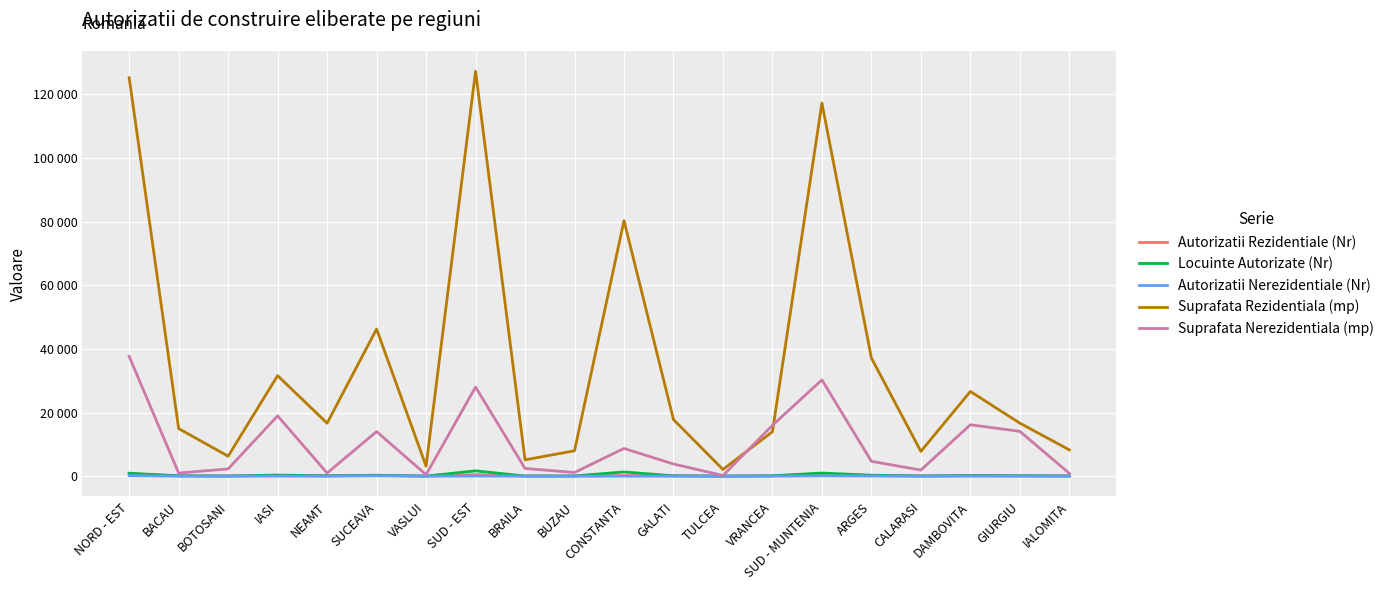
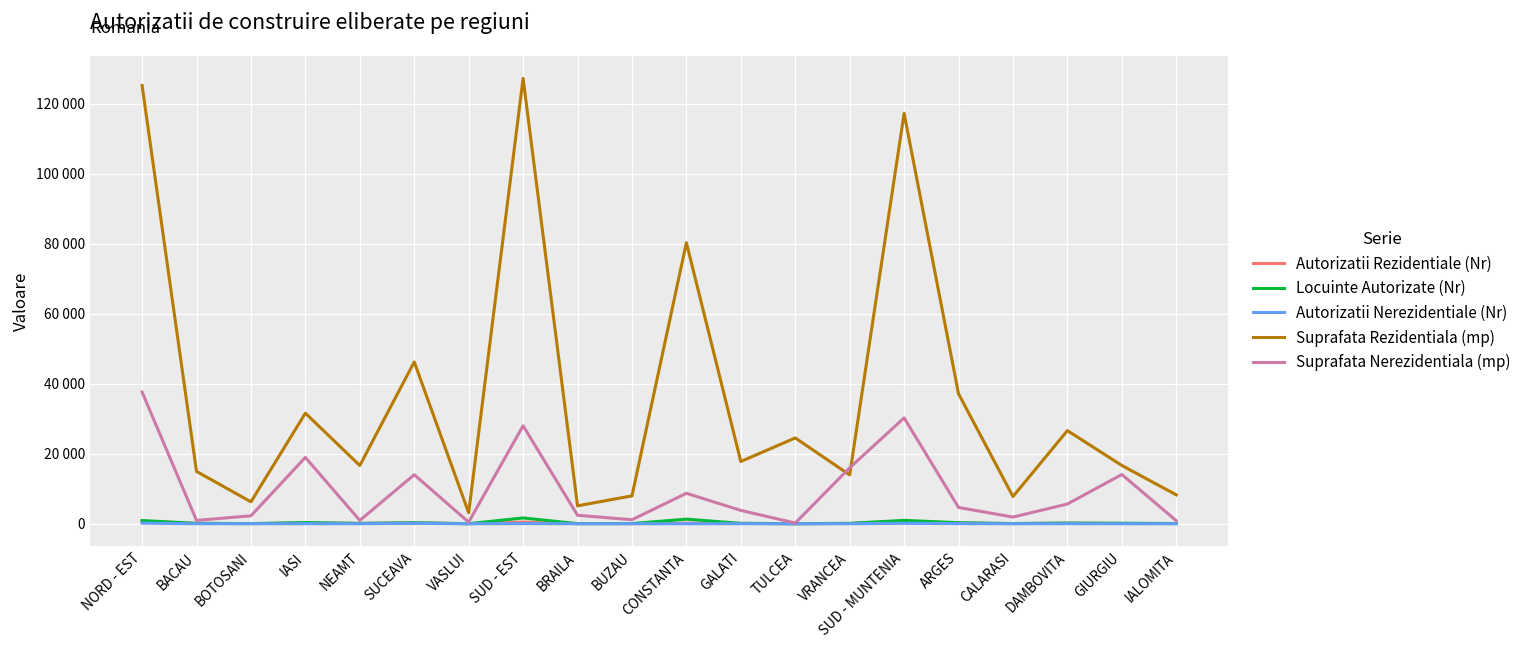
  {
    "Locuinte Autorizate (Nr)": {
      "SUD - EST": 2000,
      "CONSTANTA": 1000
    },
    "Suprafata Rezidentiala (mp)": {
      "NORD - EST": 125000,
      "BACAU": 15000,
      "BOTOSANI": 6000,
      "IASI": 32000,
      "NEAMT": 17000,
      "SUCEAVA": 46000,
      "VASLUI": 3000,
      "SUD - EST": 127000,
      "BRAILA": 5000,
      "BUZAU": 8000,
      "CONSTANTA": 80000,
      "GALATI": 18000,
-     "TULCEA": 2000,
+     "TULCEA": 25000,
      "VRANCEA": 14000,
      "SUD - MUNTENIA": 117000,
      "ARGES": 37000,
      "CALARASI": 8000,
      "DAMBOVITA": 27000,
      "GIURGIU": 17000,
      "IALOMITA": 8000
    },
    "Suprafata Nerezidentiala (mp)": {
      "NORD - EST": 38000,
      "BACAU": 1000,
      "BOTOSANI": 2000,
      "IASI": 19000,
      "NEAMT": 1000,
      "SUCEAVA": 14000,
      "SUD - EST": 28000,
      "BRAILA": 2000,
      "BUZAU": 1000,
      "CONSTANTA": 9000,
      "GALATI": 4000,
      "VRANCEA": 16000,
      "SUD - MUNTENIA": 30000,
      "ARGES": 5000,
      "CALARASI": 2000,
-     "DAMBOVITA": 16000,
+     "DAMBOVITA": 6000,
      "GIURGIU": 14000
    }
  }
